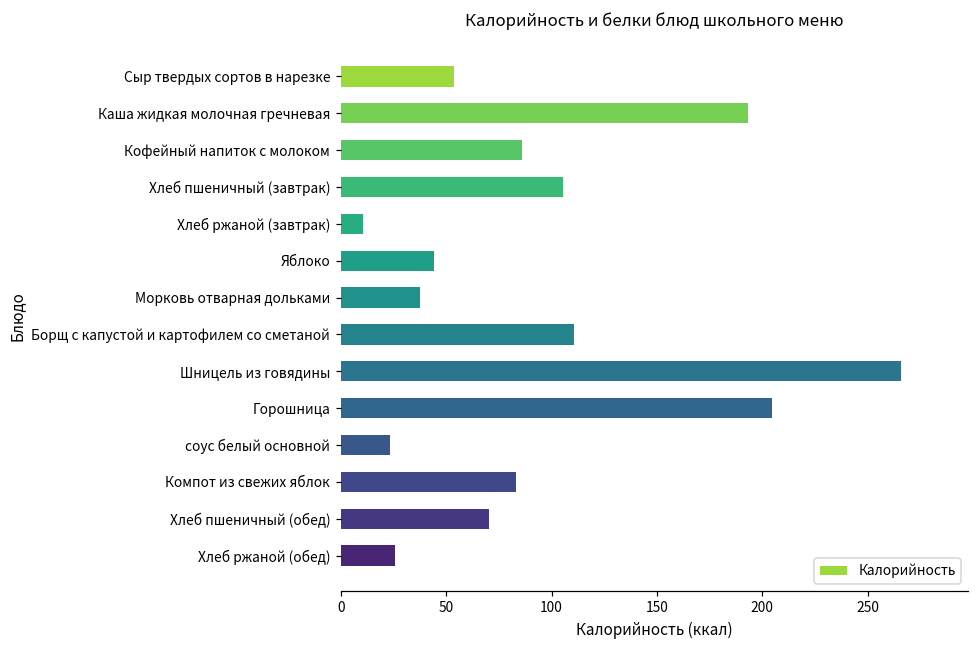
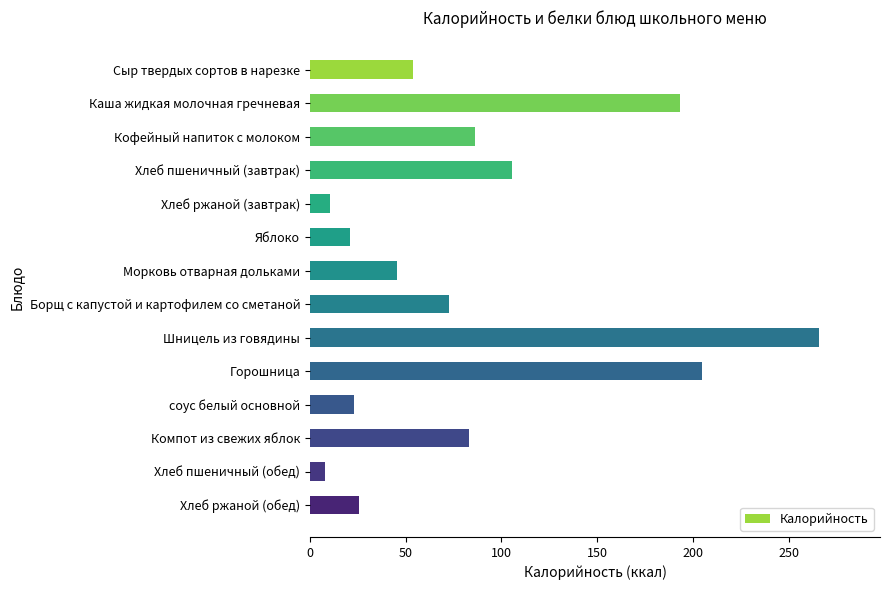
  {
    "Сыр твердых сортов в нарезке": 54,
    "Каша жидкая молочная гречневая": 193,
    "Кофейный напиток с молоком": 86,
    "Хлеб пшеничный (завтрак)": 106,
    "Хлеб ржаной (завтрак)": 11,
-   "Яблоко": 44,
-   "Морковь отварная дольками": 38,
-   "Борщ с капустой и картофилем со сметаной": 110,
+   "Яблоко": 21,
+   "Морковь отварная дольками": 45,
+   "Борщ с капустой и картофилем со сметаной": 73,
    "Шницель из говядины": 266,
    "Горошница": 205,
    "соус белый основной": 23,
    "Компот из свежих яблок": 83,
-   "Хлеб пшеничный (обед)": 70,
+   "Хлеб пшеничный (обед)": 8,
    "Хлеб ржаной (обед)": 26
  }
